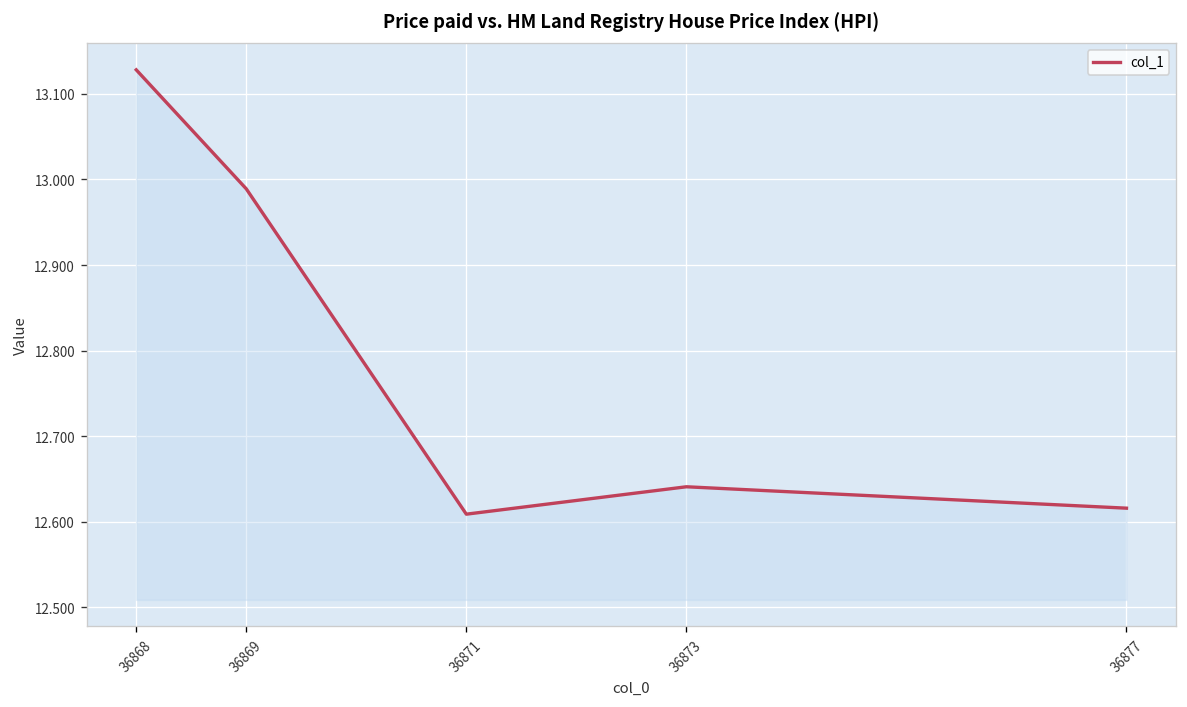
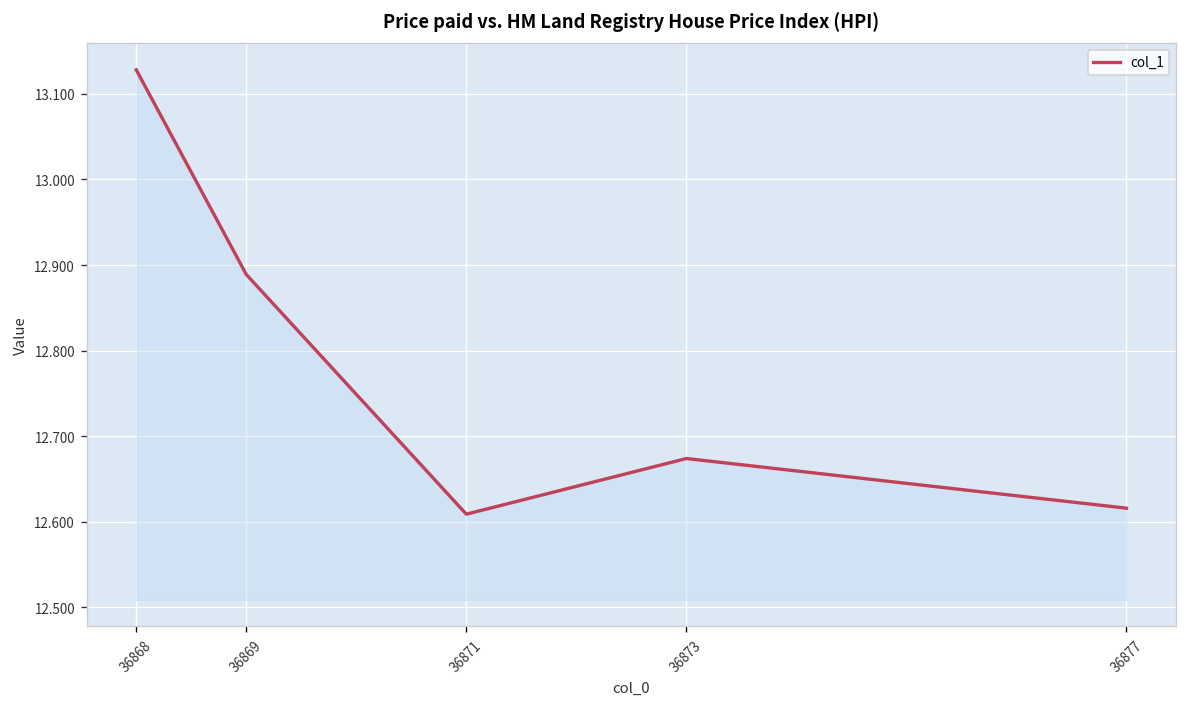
  {
    "36868": 13.13,
-   "36869": 12.99,
+   "36869": 12.89,
    "36871": 12.61,
-   "36873": 12.64,
+   "36873": 12.67,
    "36877": 12.62
  }
